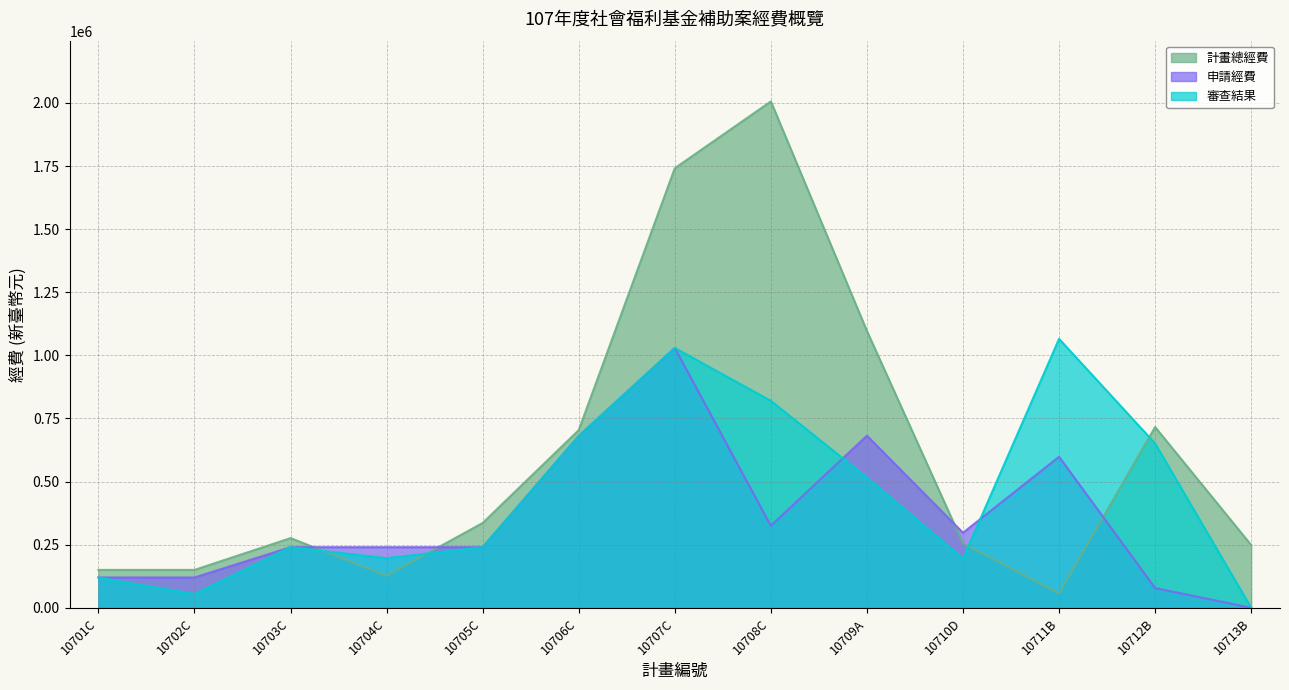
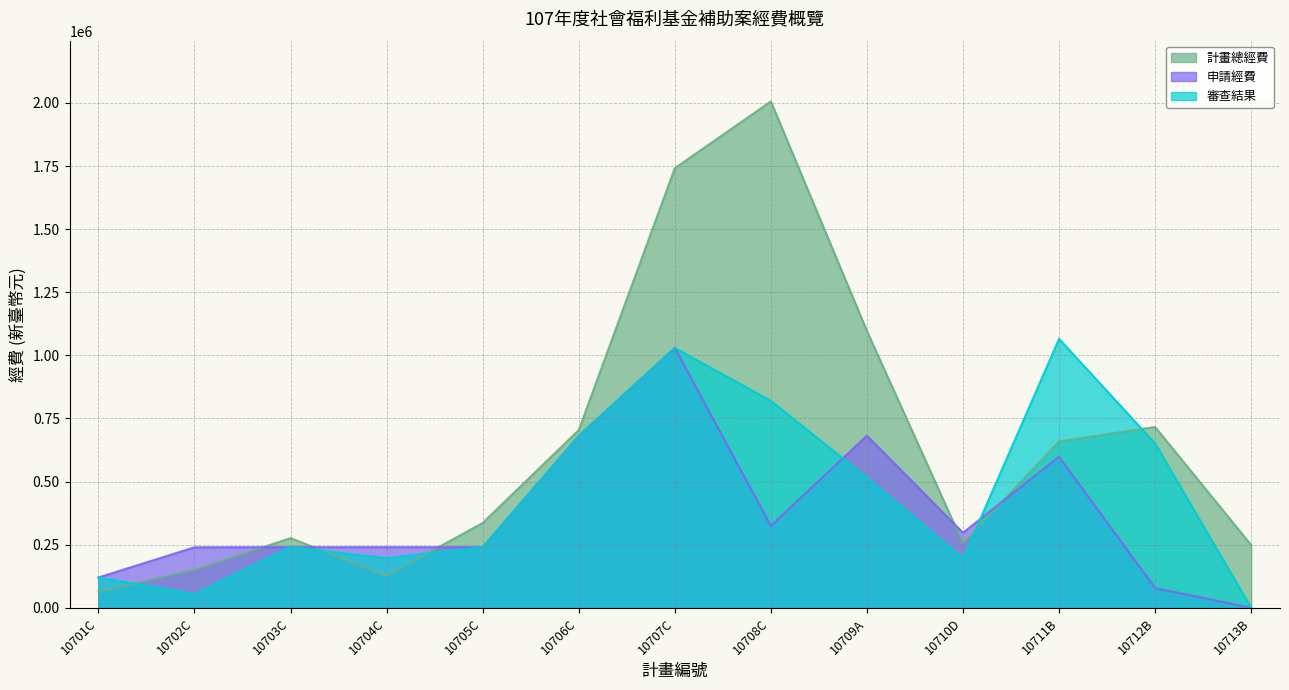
  {
    "計畫總經費": {
-     "10701C": 150000,
+     "10701C": 60000,
      "10702C": 150000,
      "10703C": 280000,
      "10704C": 130000,
      "10705C": 340000,
      "10706C": 700000,
      "10707C": 1740000,
      "10708C": 2010000,
      "10709A": 1100000,
      "10710D": 260000,
-     "10711B": 60000,
+     "10711B": 660000,
      "10712B": 720000,
      "10713B": 250000
    },
    "申請經費": {
-     "10702C": 120000,
+     "10702C": 240000,
      "10704C": 240000,
      "10708C": 320000,
      "10709A": 680000,
      "10710D": 300000,
      "10711B": 600000,
      "10712B": 80000
    },
    "審查結果": {
      "10702C": 50000,
      "10704C": 200000,
      "10708C": 820000,
      "10709A": 520000,
      "10710D": 200000,
      "10711B": 1070000,
      "10712B": 650000
    }
  }
